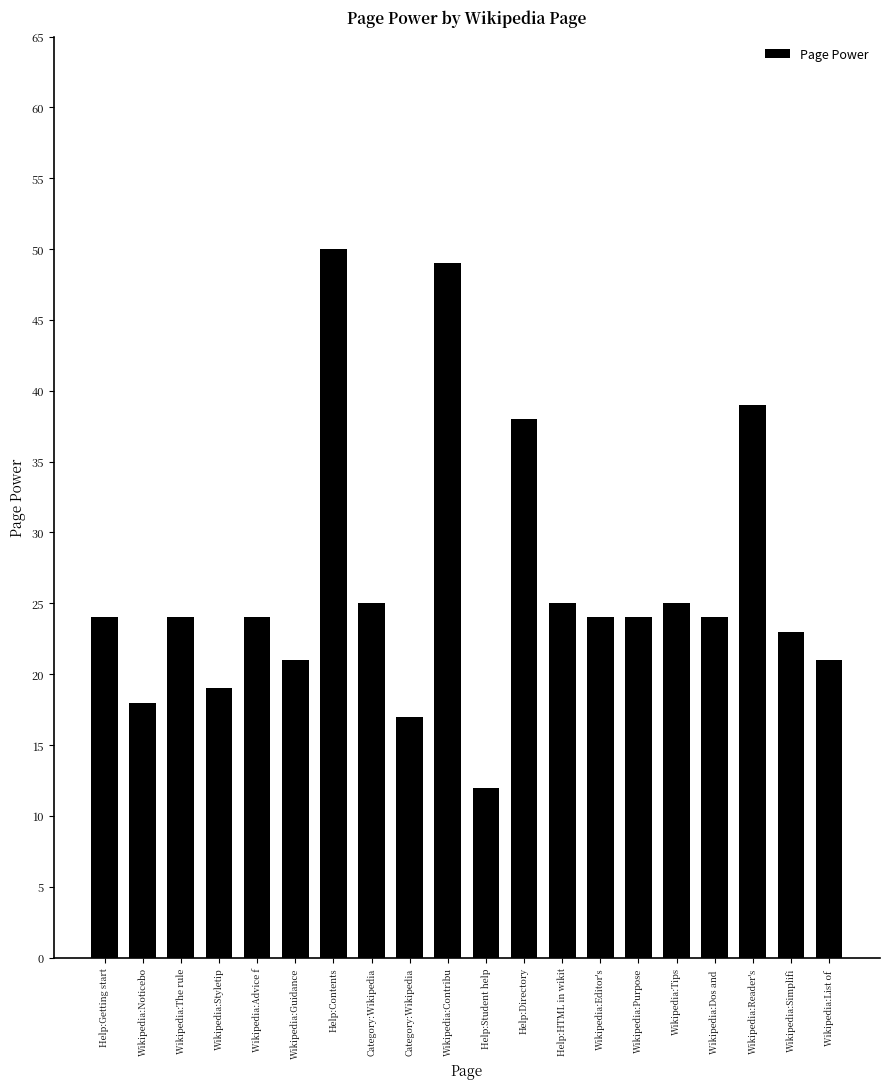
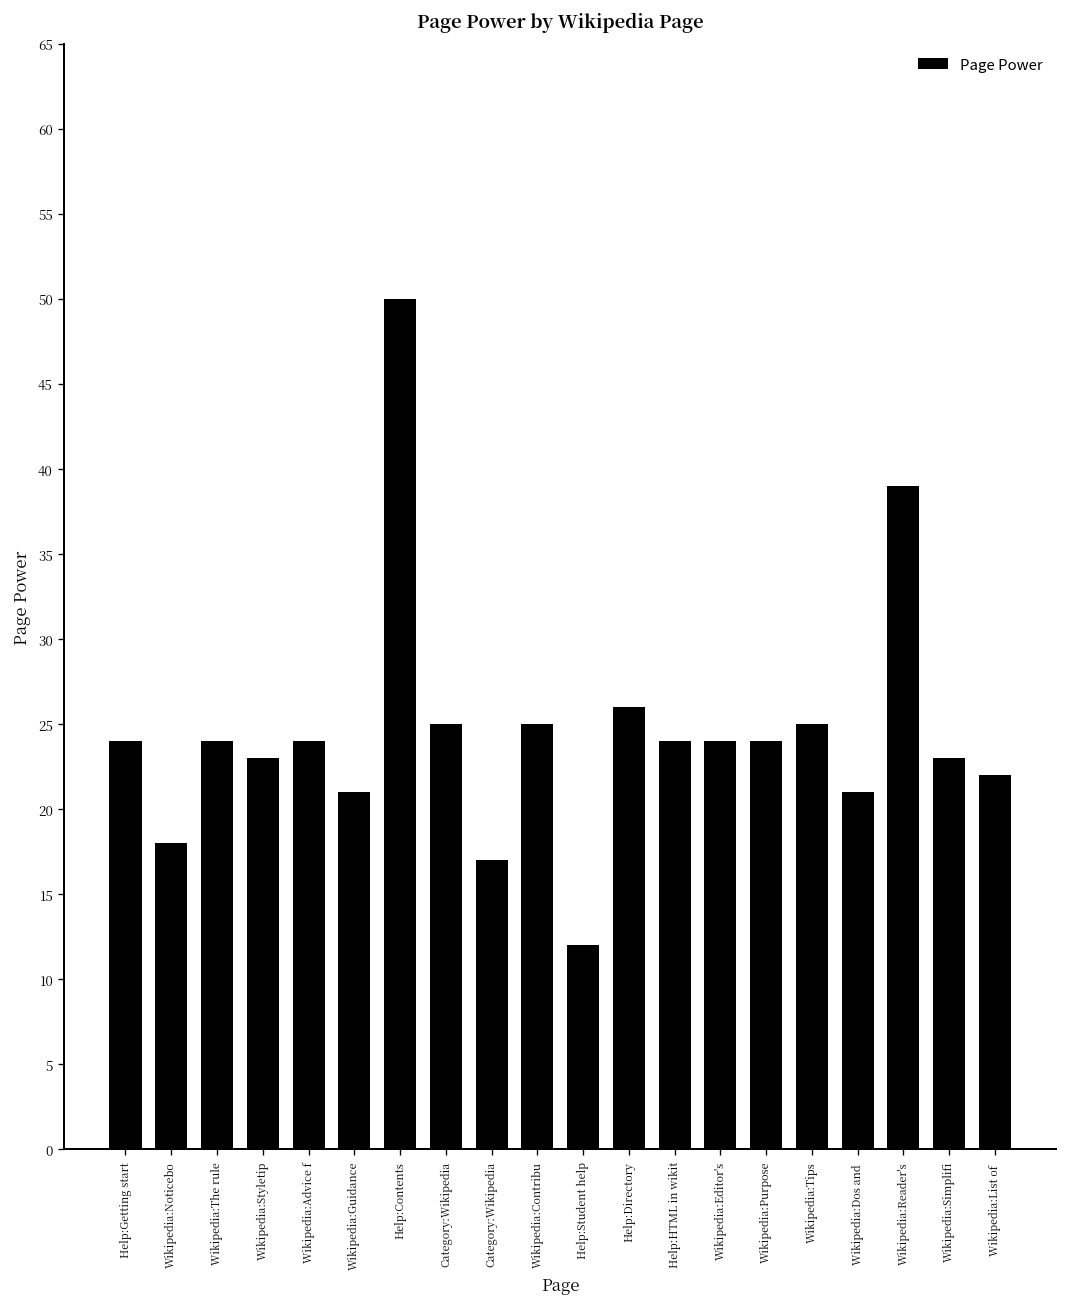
  {
    "Help:Getting start": 24,
    "Wikipedia:Noticebo": 18,
    "Wikipedia:The rule": 24,
-   "Wikipedia:Styletip": 19,
+   "Wikipedia:Styletip": 23,
    "Wikipedia:Advice f": 24,
    "Wikipedia:Guidance": 21,
    "Help:Contents": 50,
-   "Wikipedia:Contribu": 49,
+   "Wikipedia:Contribu": 25,
    "Help:Student help": 12,
-   "Help:Directory": 38,
-   "Help:HTML in wikit": 25,
+   "Help:Directory": 26,
+   "Help:HTML in wikit": 24,
    "Wikipedia:Editor's": 24,
    "Wikipedia:Purpose": 24,
    "Wikipedia:Tips": 25,
-   "Wikipedia:Dos and": 24,
+   "Wikipedia:Dos and": 21,
    "Wikipedia:Reader's": 39,
    "Wikipedia:Simplifi": 23,
-   "Wikipedia:List of": 21
+   "Wikipedia:List of": 22
  }
